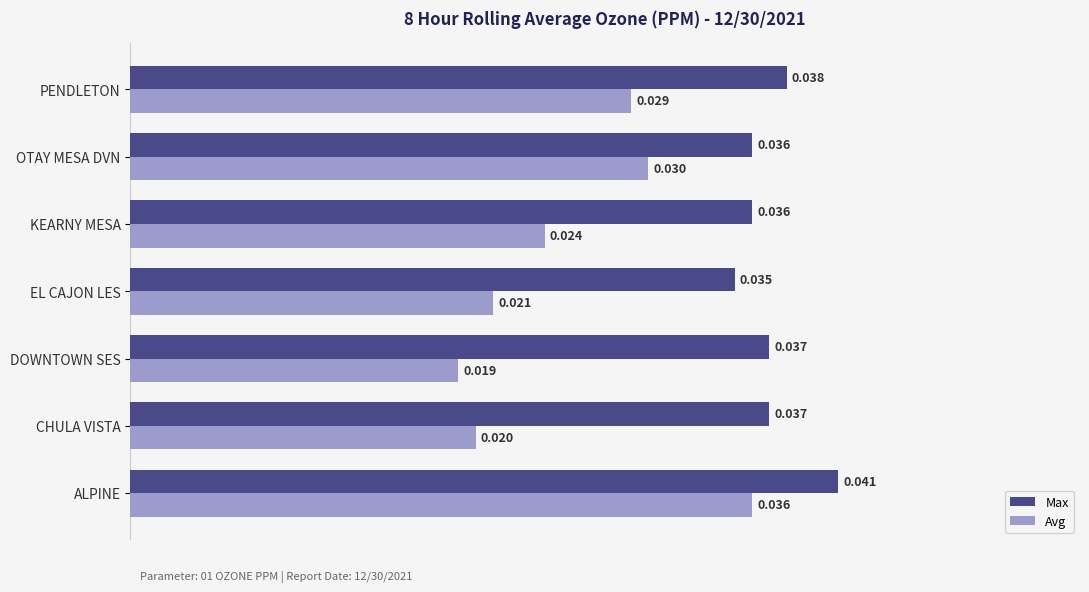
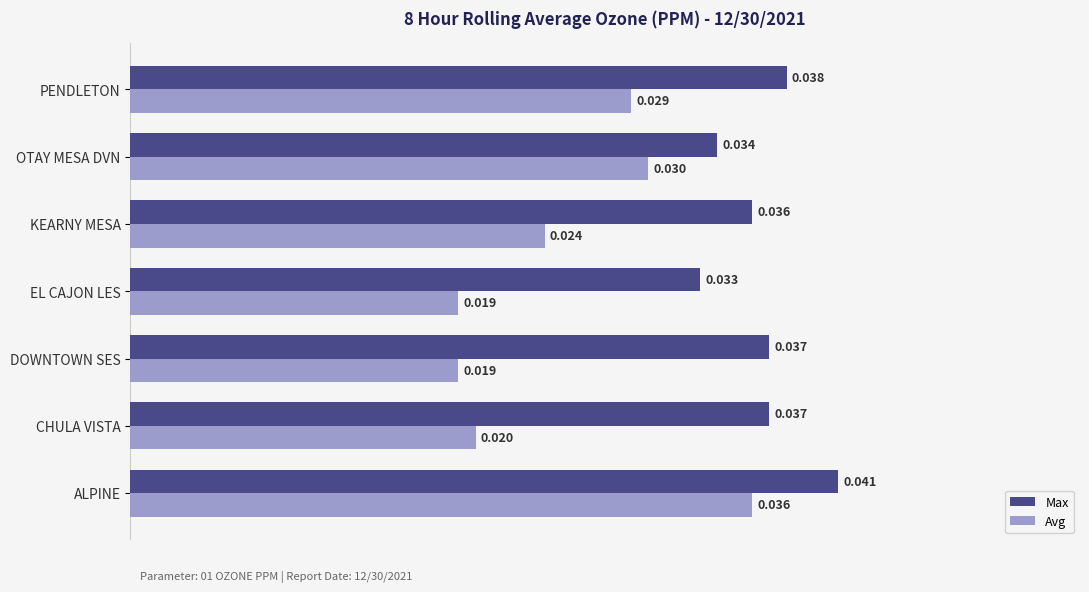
  {
    "Max": {
      "PENDLETON": 0.038,
-     "OTAY MESA DVN": 0.036,
+     "OTAY MESA DVN": 0.034,
      "KEARNY MESA": 0.036,
-     "EL CAJON LES": 0.035,
+     "EL CAJON LES": 0.033,
      "DOWNTOWN SES": 0.037,
      "CHULA VISTA": 0.037,
      "ALPINE": 0.041
    },
    "Avg": {
      "PENDLETON": 0.029,
      "OTAY MESA DVN": 0.030,
      "KEARNY MESA": 0.024,
-     "EL CAJON LES": 0.021,
+     "EL CAJON LES": 0.019,
      "DOWNTOWN SES": 0.019,
      "CHULA VISTA": 0.020,
      "ALPINE": 0.036
    }
  }
